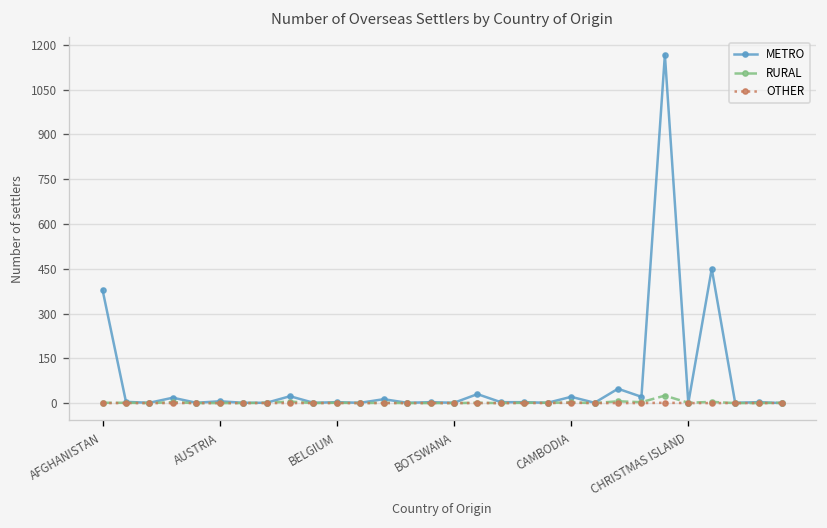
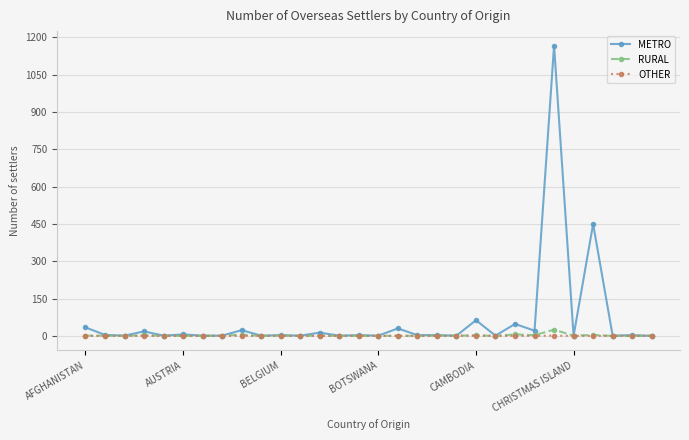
  {
    "METRO": {
-     "AFGHANISTAN": 380,
-     "CAMBODIA": 20
+     "AFGHANISTAN": 30,
+     "CAMBODIA": 60
    }
  }
